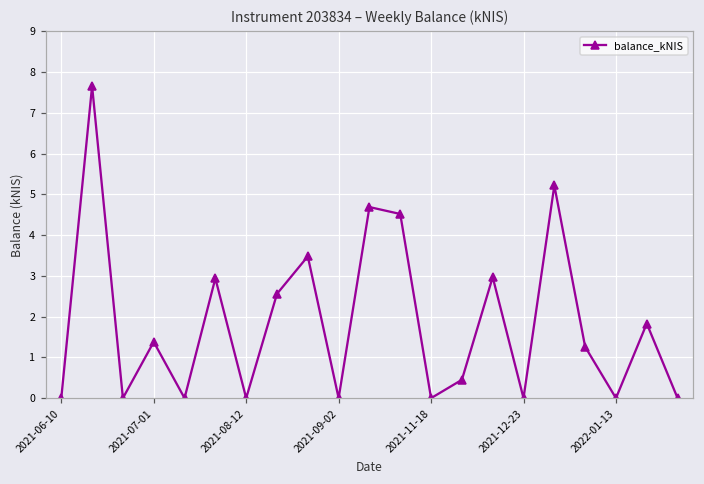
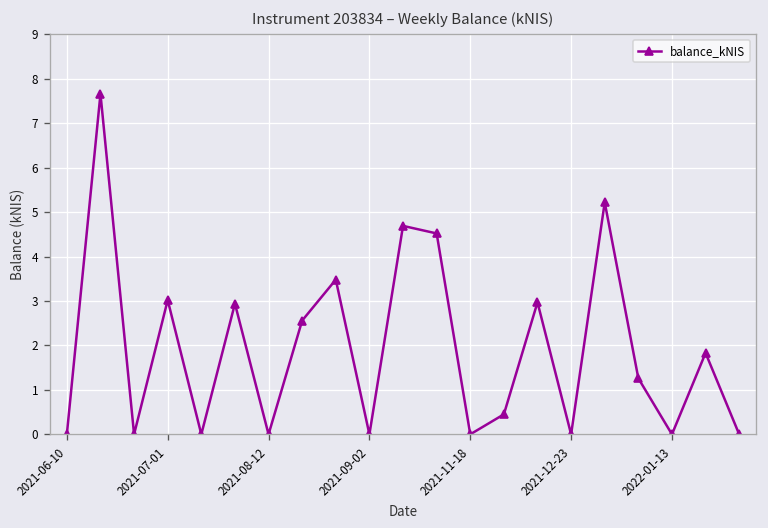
  {
    "2021-06-10": 0.0,
-   "2021-07-01": 1.4,
+   "2021-07-01": 3.0,
    "2021-08-12": 0.0,
    "2021-09-02": 0.0,
    "2021-11-18": 0.0,
    "2021-12-23": 0.0,
    "2022-01-13": 0.0
  }
